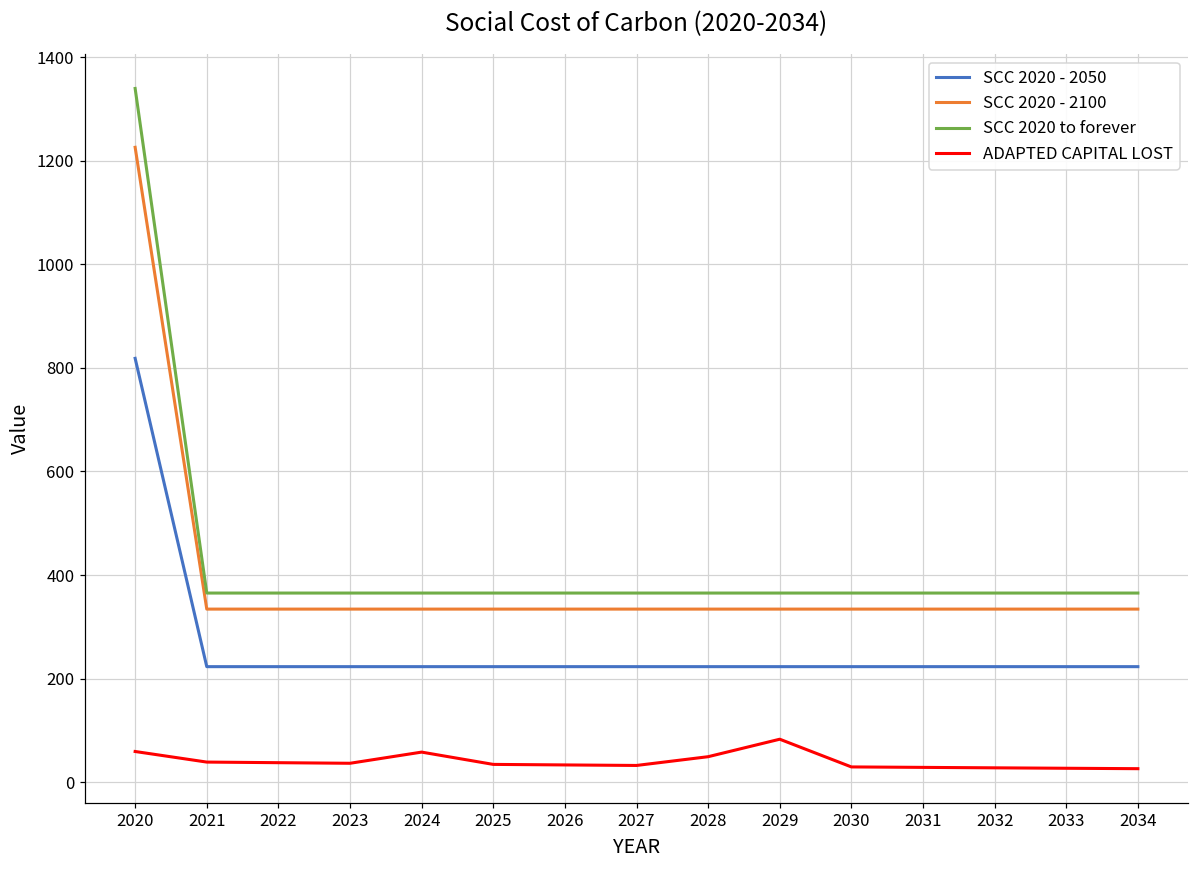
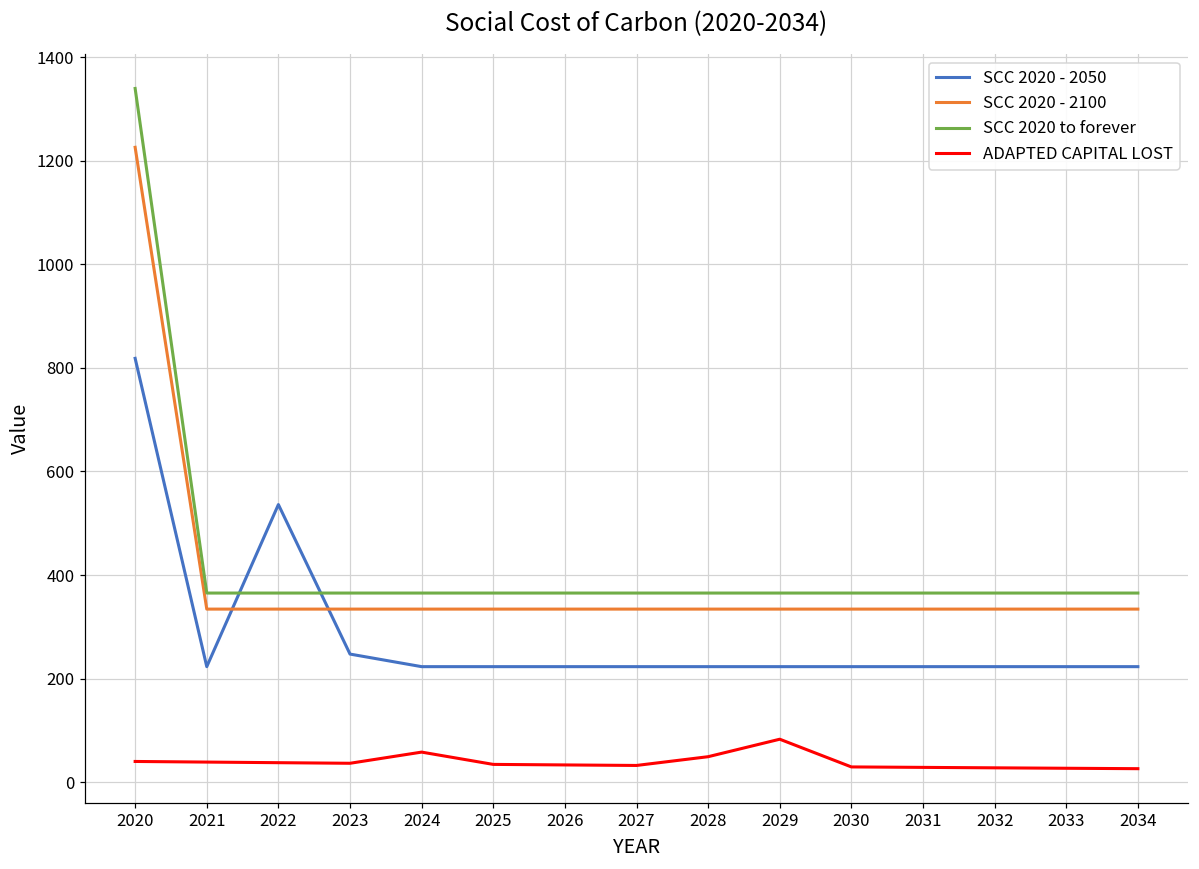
  {
    "SCC 2020 - 2050": {
      "2020": 820,
      "2021": 220,
-     "2022": 220,
-     "2023": 220,
+     "2022": 540,
+     "2023": 250,
      "2024": 220,
      "2025": 220,
      "2026": 220,
      "2027": 220,
      "2028": 220,
      "2029": 220,
      "2030": 220,
      "2031": 220,
      "2032": 220,
      "2033": 220,
      "2034": 220
    },
    "SCC 2020 - 2100": {
      "2020": 1230,
      "2021": 330,
      "2022": 330,
      "2023": 330,
      "2024": 330,
      "2025": 330,
      "2026": 330,
      "2027": 330,
      "2028": 330,
      "2029": 330,
      "2030": 330,
      "2031": 330,
      "2032": 330,
      "2033": 330,
      "2034": 330
    },
    "SCC 2020 to forever": {
      "2020": 1340,
      "2021": 370,
      "2022": 370,
      "2023": 370,
      "2024": 370,
      "2025": 370,
      "2026": 370,
      "2027": 370,
      "2028": 370,
      "2029": 370,
      "2030": 370,
      "2031": 370,
      "2032": 370,
      "2033": 370,
      "2034": 370
    },
    "ADAPTED CAPITAL LOST": {
-     "2020": 60,
+     "2020": 40,
      "2021": 40,
      "2022": 40,
      "2023": 40,
      "2024": 60,
      "2025": 30,
      "2026": 30,
      "2027": 30,
      "2028": 50,
      "2029": 80,
      "2030": 30,
      "2031": 30,
      "2032": 30,
      "2033": 30,
      "2034": 30
    }
  }
